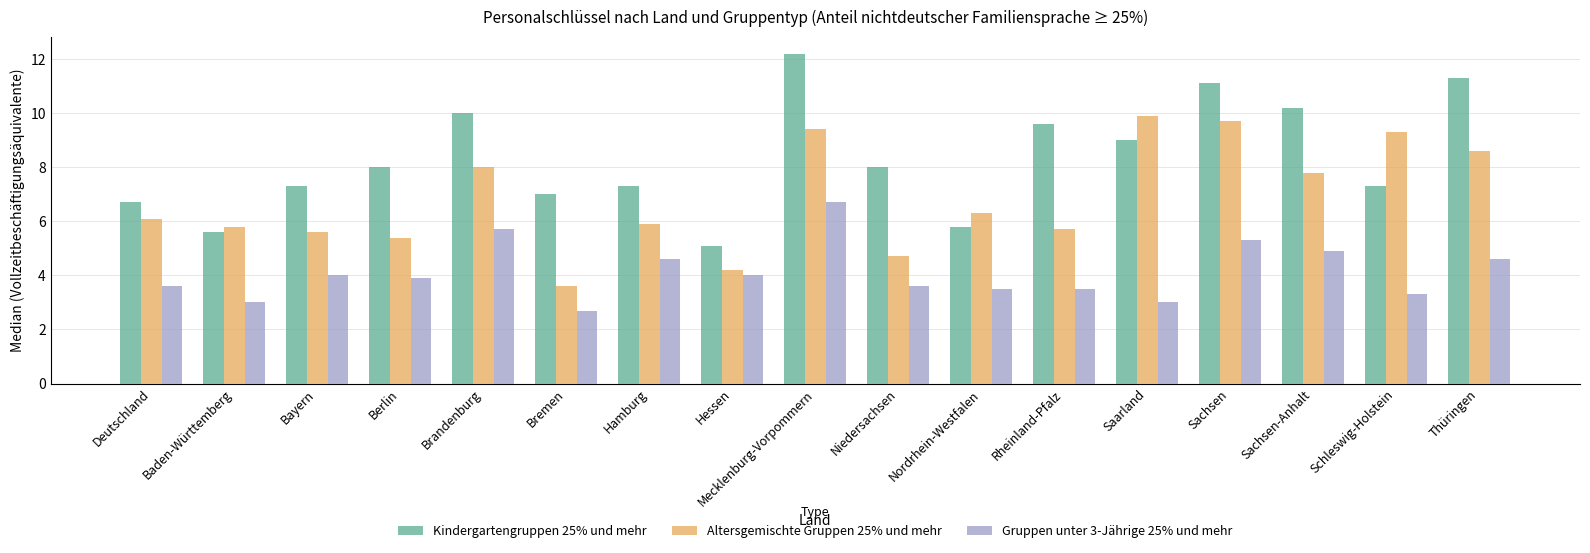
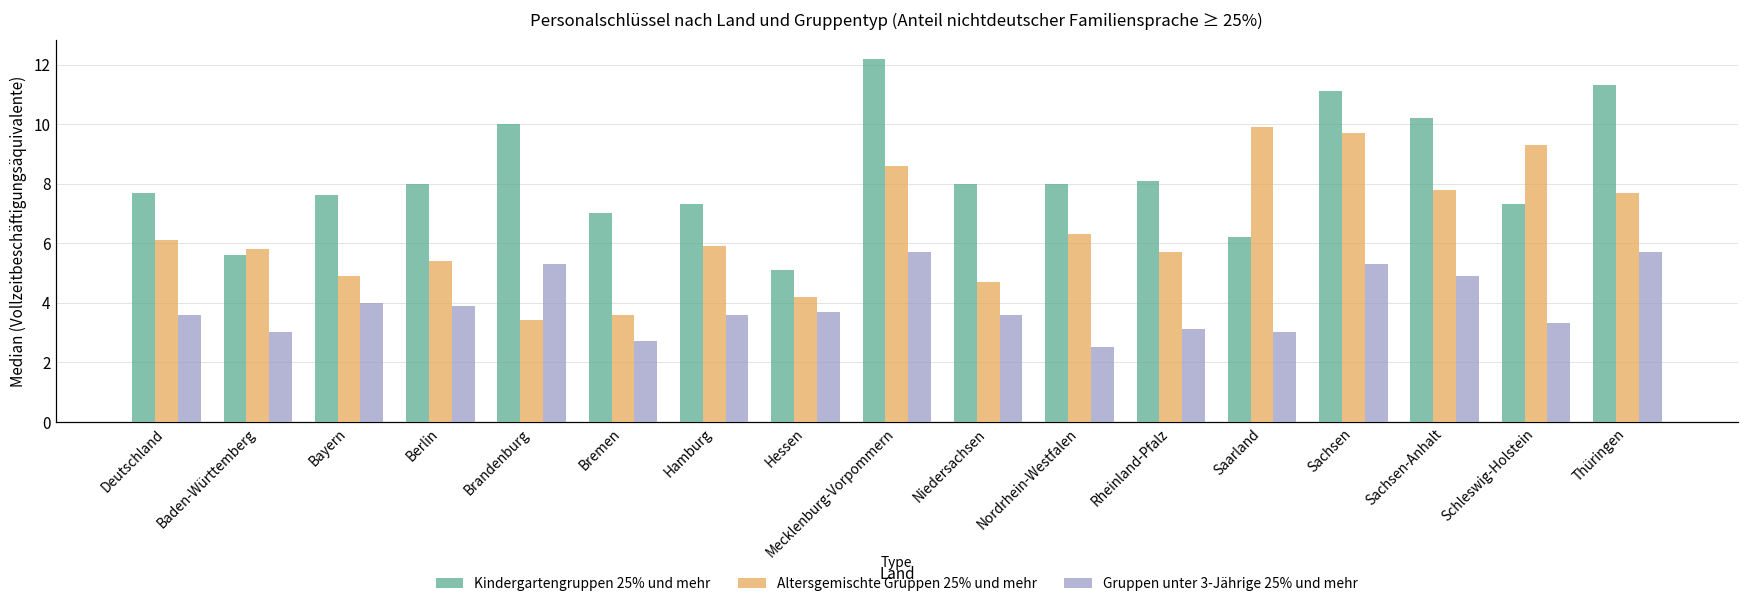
  {
    "Kindergartengruppen 25% und mehr": {
-     "Deutschland": 6.7,
+     "Deutschland": 7.7,
      "Baden-Württemberg": 5.6,
-     "Bayern": 7.3,
+     "Bayern": 7.6,
      "Berlin": 8.0,
      "Brandenburg": 10.0,
      "Bremen": 7.0,
      "Hamburg": 7.3,
      "Hessen": 5.1,
      "Mecklenburg-Vorpommern": 12.2,
      "Niedersachsen": 8.0,
-     "Nordrhein-Westfalen": 5.8,
-     "Rheinland-Pfalz": 9.6,
-     "Saarland": 9.0,
+     "Nordrhein-Westfalen": 8.0,
+     "Rheinland-Pfalz": 8.1,
+     "Saarland": 6.2,
      "Sachsen": 11.1,
      "Sachsen-Anhalt": 10.2,
      "Schleswig-Holstein": 7.3,
      "Thüringen": 11.3
    },
    "Altersgemischte Gruppen 25% und mehr": {
      "Deutschland": 6.1,
      "Baden-Württemberg": 5.8,
-     "Bayern": 5.6,
+     "Bayern": 4.9,
      "Berlin": 5.4,
-     "Brandenburg": 8.0,
+     "Brandenburg": 3.4,
      "Bremen": 3.6,
      "Hamburg": 5.9,
      "Hessen": 4.2,
-     "Mecklenburg-Vorpommern": 9.4,
+     "Mecklenburg-Vorpommern": 8.6,
      "Niedersachsen": 4.7,
      "Nordrhein-Westfalen": 6.3,
      "Rheinland-Pfalz": 5.7,
      "Saarland": 9.9,
      "Sachsen": 9.7,
      "Sachsen-Anhalt": 7.8,
      "Schleswig-Holstein": 9.3,
-     "Thüringen": 8.6
+     "Thüringen": 7.7
    },
    "Gruppen unter 3-Jährige 25% und mehr": {
      "Deutschland": 3.6,
      "Baden-Württemberg": 3.0,
      "Bayern": 4.0,
      "Berlin": 3.9,
-     "Brandenburg": 5.7,
+     "Brandenburg": 5.3,
      "Bremen": 2.7,
-     "Hamburg": 4.6,
-     "Hessen": 4.0,
-     "Mecklenburg-Vorpommern": 6.7,
+     "Hamburg": 3.6,
+     "Hessen": 3.7,
+     "Mecklenburg-Vorpommern": 5.7,
      "Niedersachsen": 3.6,
-     "Nordrhein-Westfalen": 3.5,
-     "Rheinland-Pfalz": 3.5,
+     "Nordrhein-Westfalen": 2.5,
+     "Rheinland-Pfalz": 3.1,
      "Saarland": 3.0,
      "Sachsen": 5.3,
      "Sachsen-Anhalt": 4.9,
      "Schleswig-Holstein": 3.3,
-     "Thüringen": 4.6
+     "Thüringen": 5.7
    }
  }
